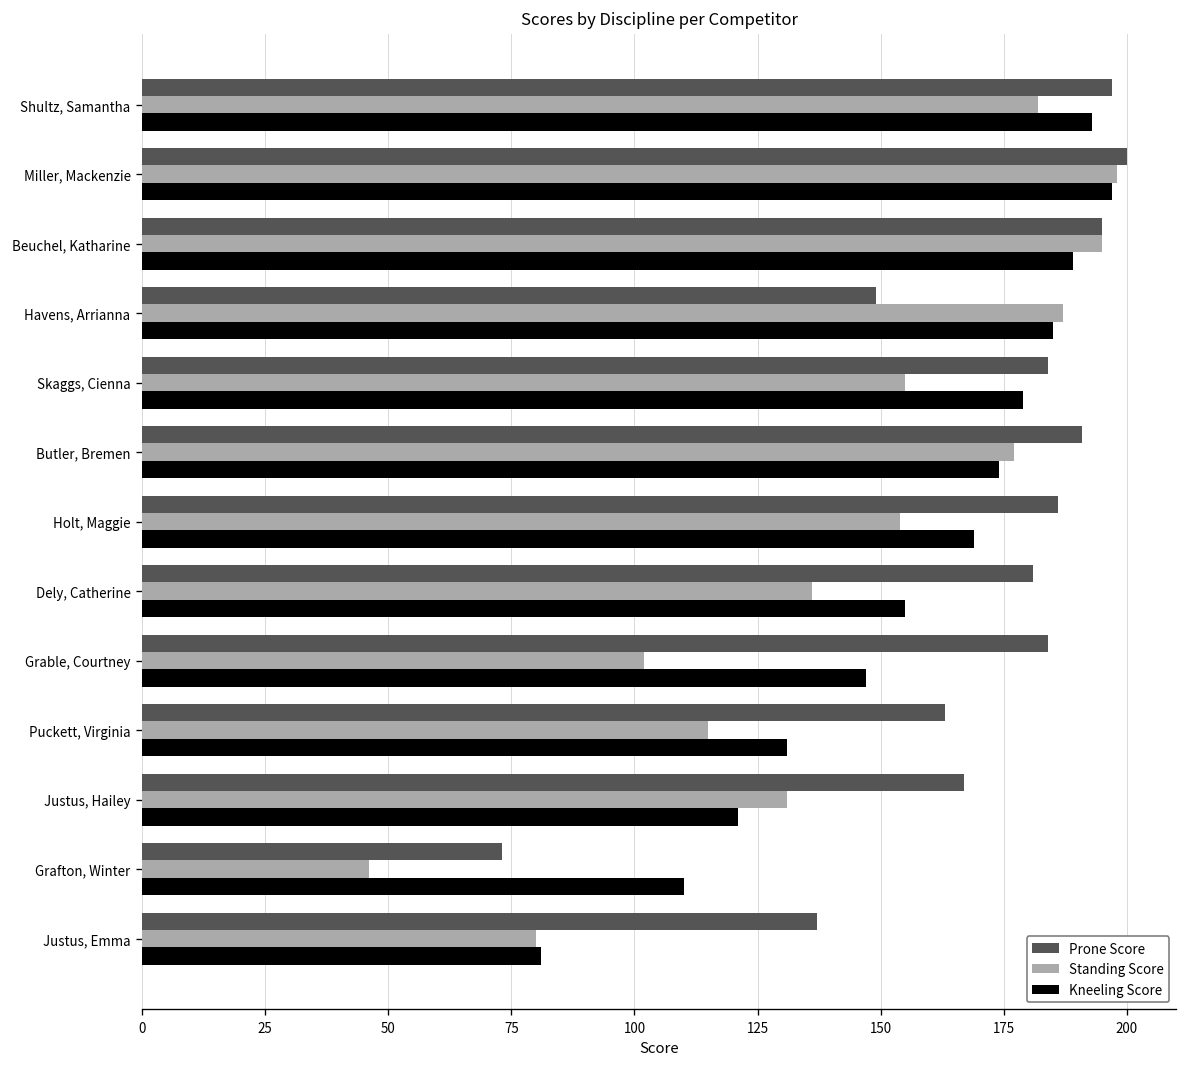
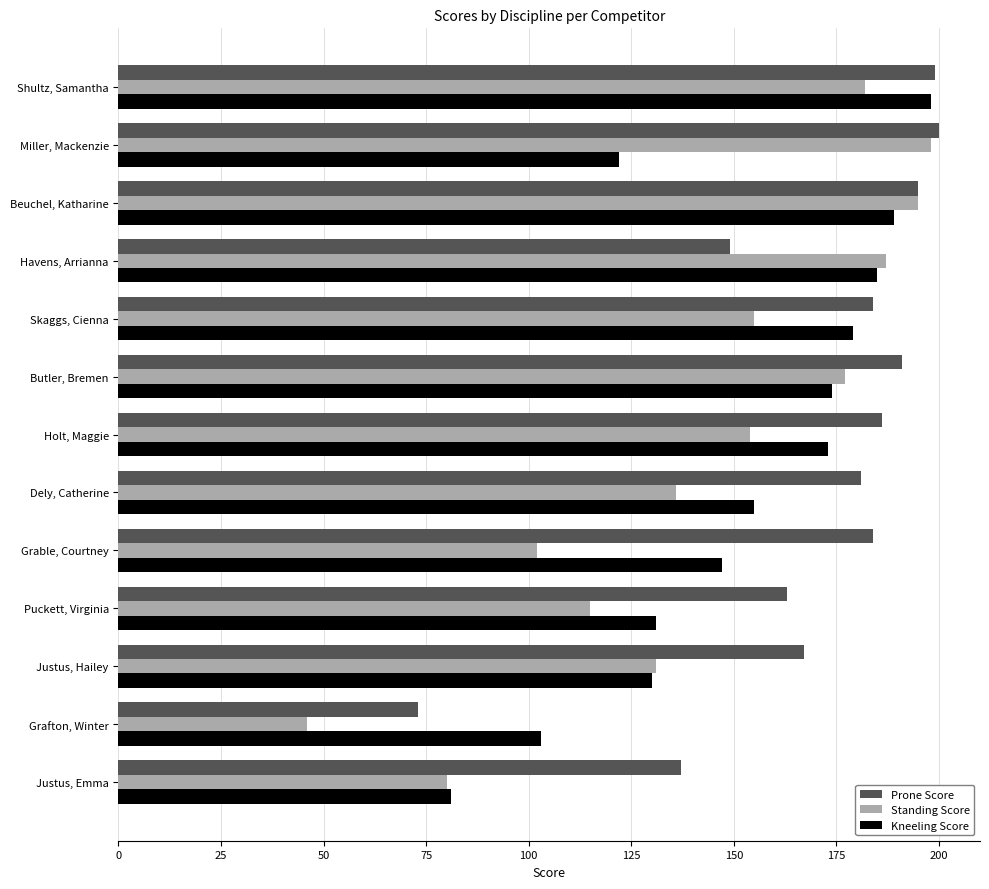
  {
    "Prone Score": {
-     "Shultz, Samantha": 197,
+     "Shultz, Samantha": 199,
      "Miller, Mackenzie": 200,
      "Beuchel, Katharine": 195,
      "Havens, Arrianna": 149,
      "Skaggs, Cienna": 184,
      "Butler, Bremen": 191,
      "Holt, Maggie": 186,
      "Dely, Catherine": 181,
      "Grable, Courtney": 184,
      "Puckett, Virginia": 163,
      "Justus, Hailey": 167,
      "Grafton, Winter": 73,
      "Justus, Emma": 137
    },
    "Standing Score": {
      "Shultz, Samantha": 182,
      "Miller, Mackenzie": 198,
      "Beuchel, Katharine": 195,
      "Havens, Arrianna": 187,
      "Skaggs, Cienna": 155,
      "Butler, Bremen": 177,
      "Holt, Maggie": 154,
      "Dely, Catherine": 136,
      "Grable, Courtney": 102,
      "Puckett, Virginia": 115,
      "Justus, Hailey": 131,
      "Grafton, Winter": 46,
      "Justus, Emma": 80
    },
    "Kneeling Score": {
-     "Shultz, Samantha": 193,
-     "Miller, Mackenzie": 197,
+     "Shultz, Samantha": 198,
+     "Miller, Mackenzie": 122,
      "Beuchel, Katharine": 189,
      "Havens, Arrianna": 185,
      "Skaggs, Cienna": 179,
      "Butler, Bremen": 174,
-     "Holt, Maggie": 169,
+     "Holt, Maggie": 173,
      "Dely, Catherine": 155,
      "Grable, Courtney": 147,
      "Puckett, Virginia": 131,
-     "Justus, Hailey": 121,
-     "Grafton, Winter": 110,
+     "Justus, Hailey": 130,
+     "Grafton, Winter": 103,
      "Justus, Emma": 81
    }
  }
